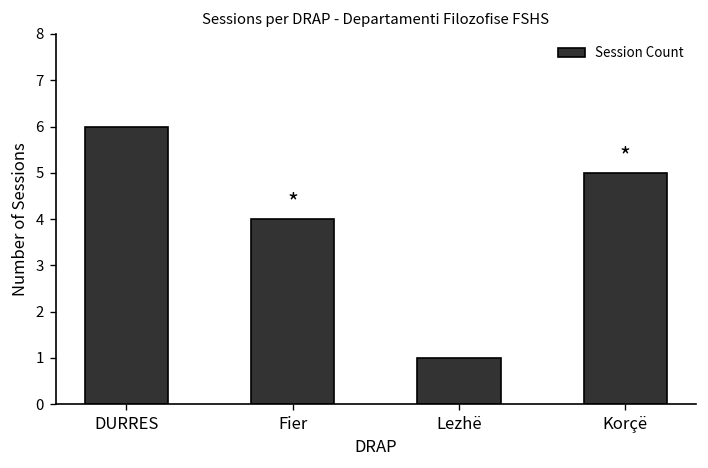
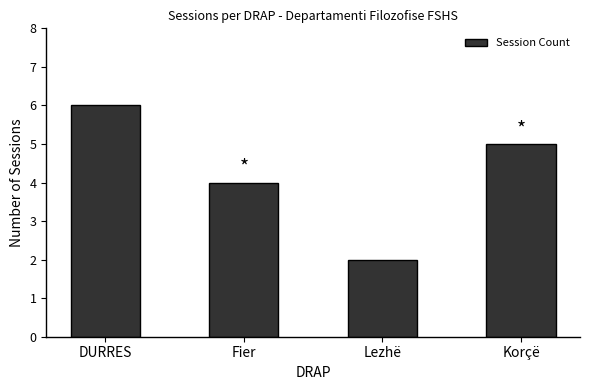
  {
    "DURRES": 6,
    "Fier": 4,
-   "Lezhë": 1,
+   "Lezhë": 2,
    "Korçë": 5
  }
